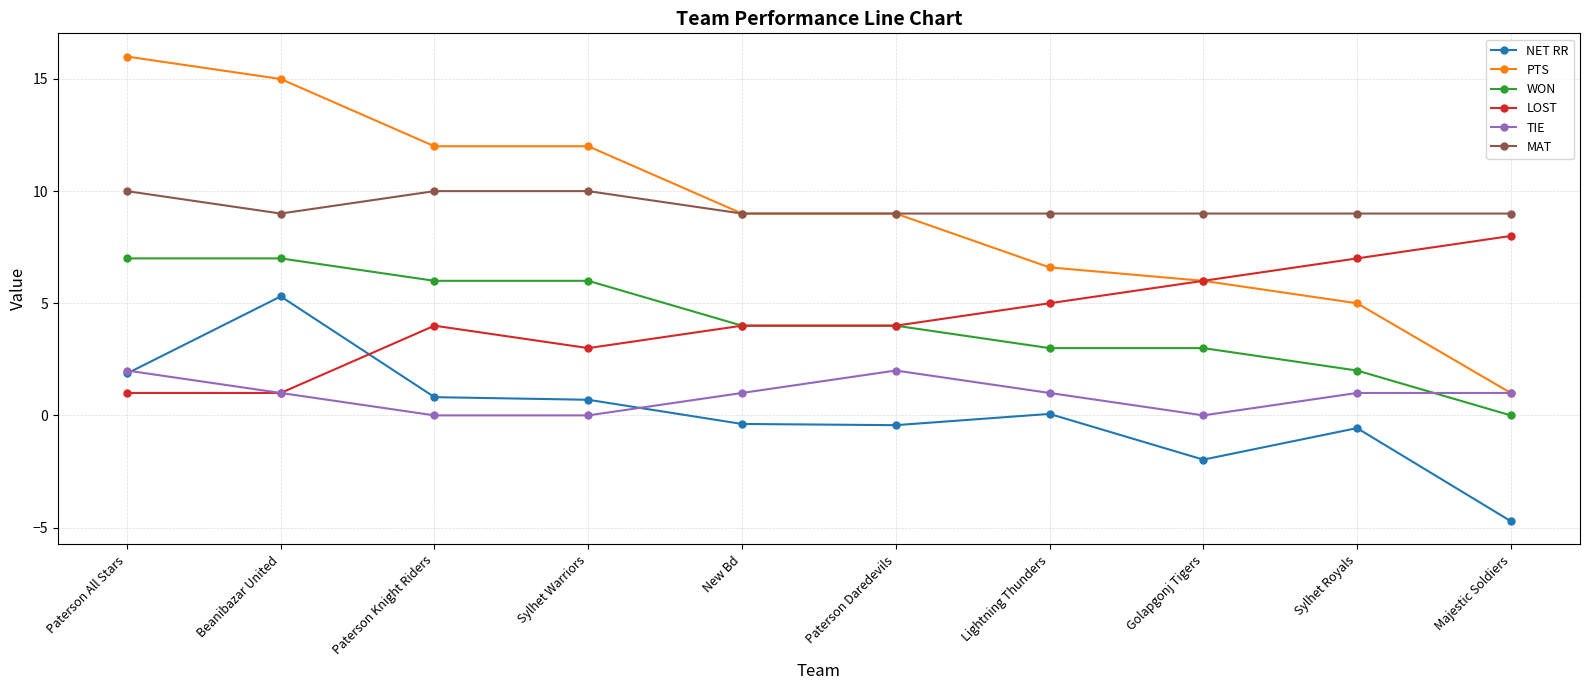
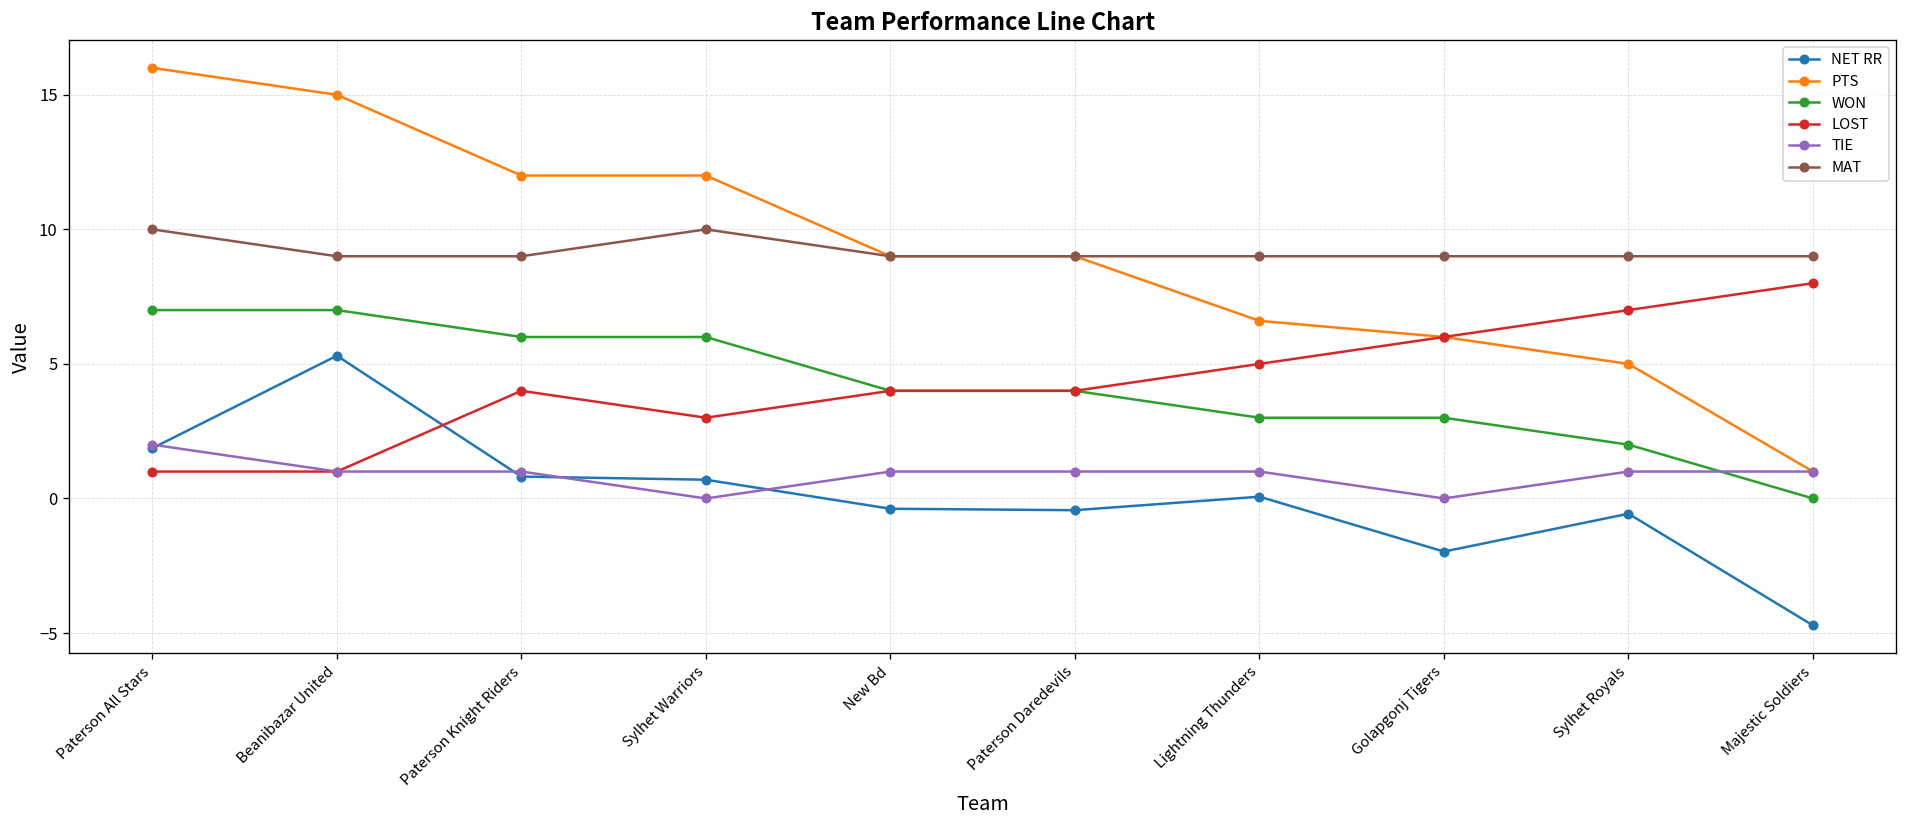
  {
    "NET RR": {
      "Paterson All Stars": 1.9,
      "Beanibazar United": 5.3,
      "Paterson Knight Riders": 0.8,
      "Sylhet Warriors": 0.7,
      "New Bd": -0.4,
      "Paterson Daredevils": -0.4,
      "Lightning Thunders": 0,
      "Golapgonj Tigers": -2,
      "Sylhet Royals": -0.6,
      "Majestic Soldiers": -4.7
    },
    "PTS": {
      "Paterson All Stars": 16,
      "Beanibazar United": 15,
      "Paterson Knight Riders": 12,
      "Sylhet Warriors": 12,
      "Lightning Thunders": 6.6,
      "Sylhet Royals": 5
    },
    "WON": {
      "Paterson All Stars": 7,
      "Beanibazar United": 7,
      "Paterson Knight Riders": 6,
      "Sylhet Warriors": 6,
      "Lightning Thunders": 3,
      "Golapgonj Tigers": 3,
      "Sylhet Royals": 2,
      "Majestic Soldiers": 0
    },
    "LOST": {
      "Paterson All Stars": 1,
      "Paterson Knight Riders": 4,
      "Sylhet Warriors": 3,
      "Lightning Thunders": 5,
      "Sylhet Royals": 7,
      "Majestic Soldiers": 8
    },
    "TIE": {
      "Paterson All Stars": 2,
-     "Paterson Knight Riders": 0,
+     "Paterson Knight Riders": 1,
      "Sylhet Warriors": 0,
      "New Bd": 1,
-     "Paterson Daredevils": 2,
+     "Paterson Daredevils": 1,
      "Lightning Thunders": 1,
      "Golapgonj Tigers": 0,
      "Sylhet Royals": 1
    },
    "MAT": {
      "Paterson All Stars": 10,
      "Beanibazar United": 9,
-     "Paterson Knight Riders": 10,
+     "Paterson Knight Riders": 9,
      "Sylhet Warriors": 10,
      "Lightning Thunders": 9,
      "Golapgonj Tigers": 9,
      "Sylhet Royals": 9,
      "Majestic Soldiers": 9
    }
  }
